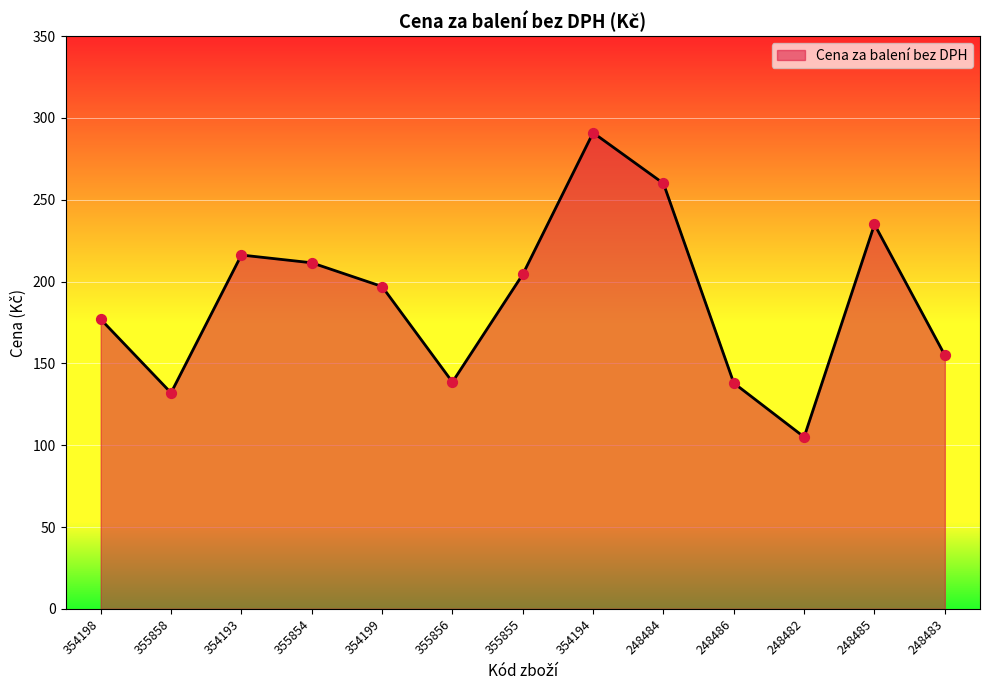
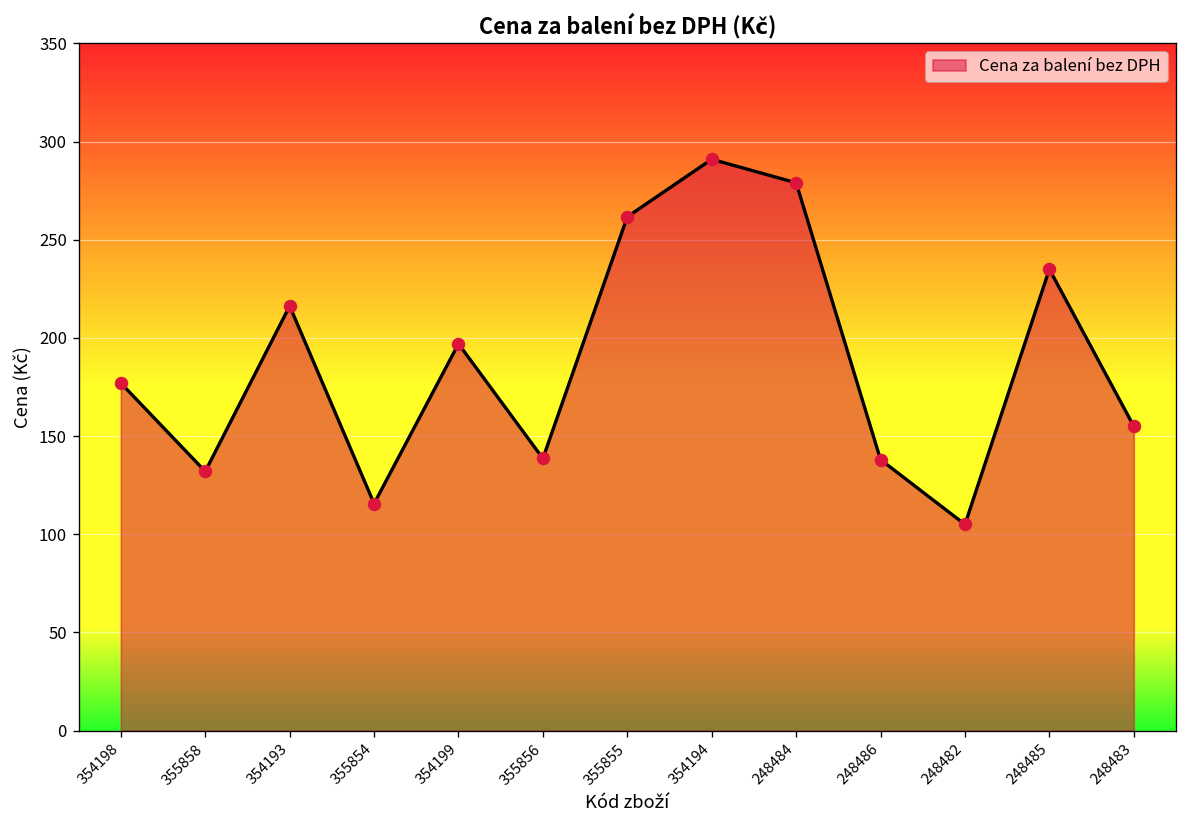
  {
    "354198": 177,
    "355858": 132,
    "354193": 216,
-   "355854": 212,
+   "355854": 116,
    "354199": 197,
    "355856": 139,
-   "355855": 204,
+   "355855": 262,
    "354194": 291,
-   "248484": 260,
+   "248484": 279,
    "248486": 138,
    "248482": 105,
    "248485": 235,
    "248483": 155
  }
